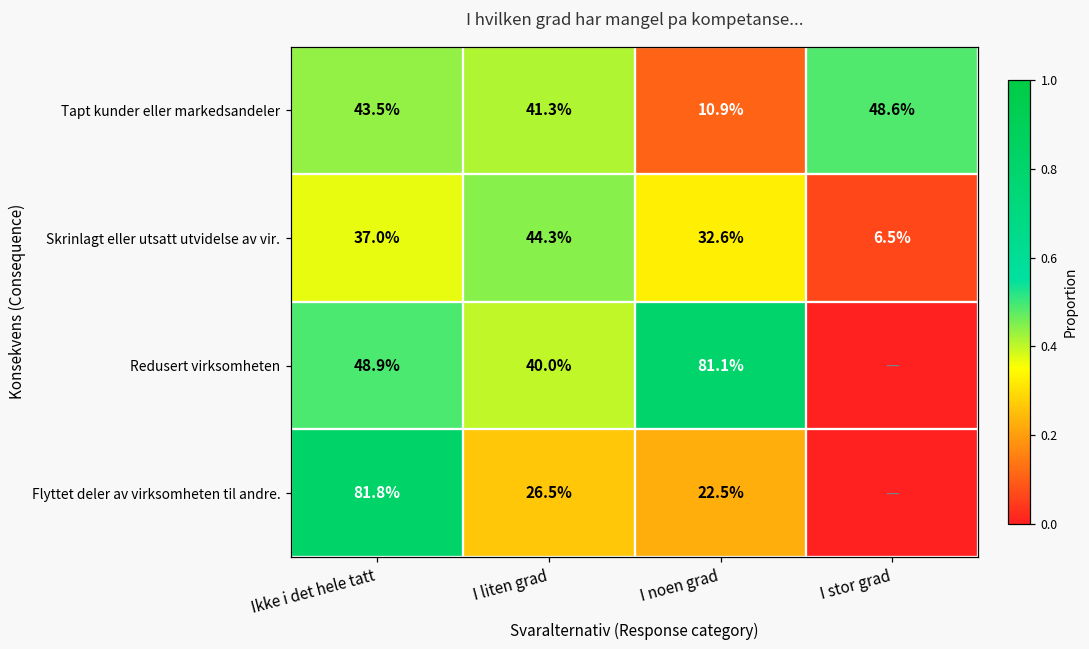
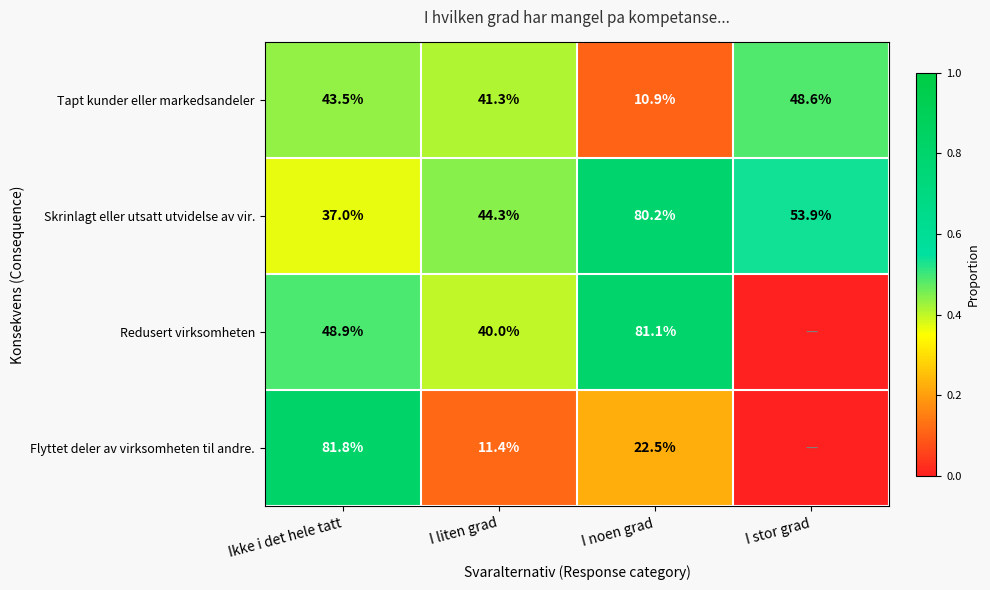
  {
    "Tapt kunder eller markedsandeler": {
      "Ikke i det hele tatt": "43.5%",
      "I liten grad": "41.3%",
      "I noen grad": "10.9%",
      "I stor grad": "48.6%"
    },
    "Skrinlagt eller utsatt utvidelse av vir.": {
      "Ikke i det hele tatt": "37.0%",
      "I liten grad": "44.3%",
-     "I noen grad": "32.6%",
-     "I stor grad": "6.5%"
+     "I noen grad": "80.2%",
+     "I stor grad": "53.9%"
    },
    "Redusert virksomheten": {
      "Ikke i det hele tatt": "48.9%",
      "I liten grad": "40.0%",
      "I noen grad": "81.1%"
    },
    "Flyttet deler av virksomheten til andre.": {
      "Ikke i det hele tatt": "81.8%",
-     "I liten grad": "26.5%",
+     "I liten grad": "11.4%",
      "I noen grad": "22.5%"
    }
  }
